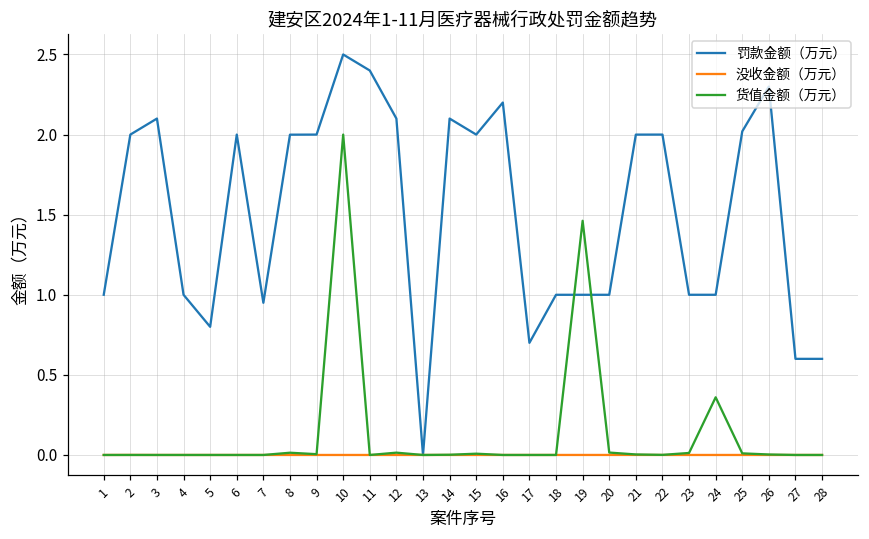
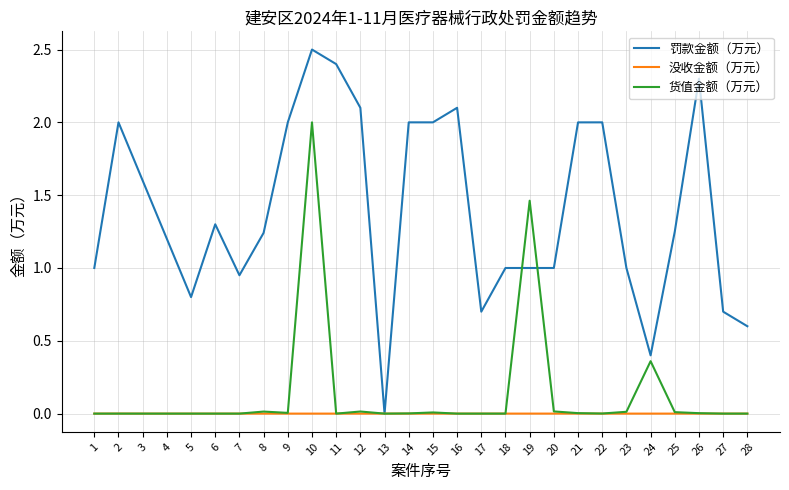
  {
    "罚款金额（万元）": {
      "1": 1.00,
      "2": 2.00,
-     "3": 2.1,
-     "4": 1.0,
+     "3": 1.6,
+     "4": 1.2,
      "5": 0.80,
-     "6": 2.0,
+     "6": 1.3,
      "7": 0.95,
-     "8": 2.00,
+     "8": 1.24,
      "9": 2.00,
      "10": 2.50,
      "11": 2.40,
      "12": 2.10,
-     "14": 2.1,
+     "14": 2.0,
      "15": 2.00,
-     "16": 2.2,
+     "16": 2.1,
      "17": 0.70,
      "18": 1.00,
      "19": 1.00,
      "20": 1.00,
      "21": 2.00,
      "22": 2.00,
      "23": 1.00,
-     "24": 1.0,
-     "25": 2.02,
-     "27": 0.6,
+     "24": 0.4,
+     "25": 1.25,
+     "27": 0.7,
      "28": 0.60
    },
    "没收金额（万元）": {
      "10": 0.00,
      "19": 0.00,
      "24": 0.00
    },
    "货值金额（万元）": {
      "10": 2.00,
      "19": 1.46,
      "24": 0.36
    }
  }
